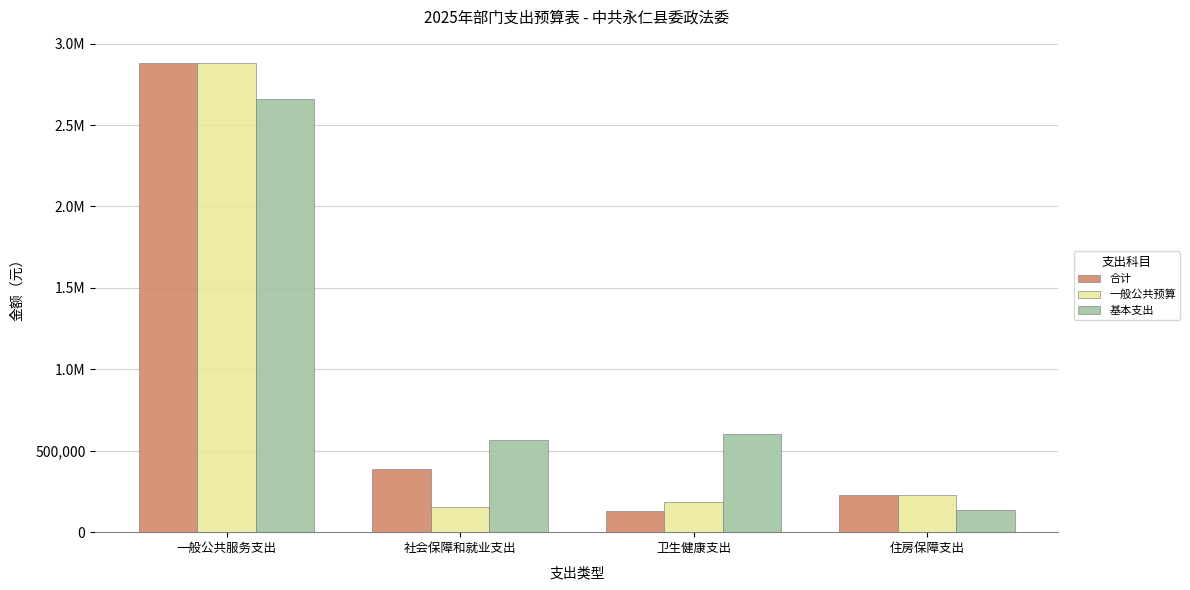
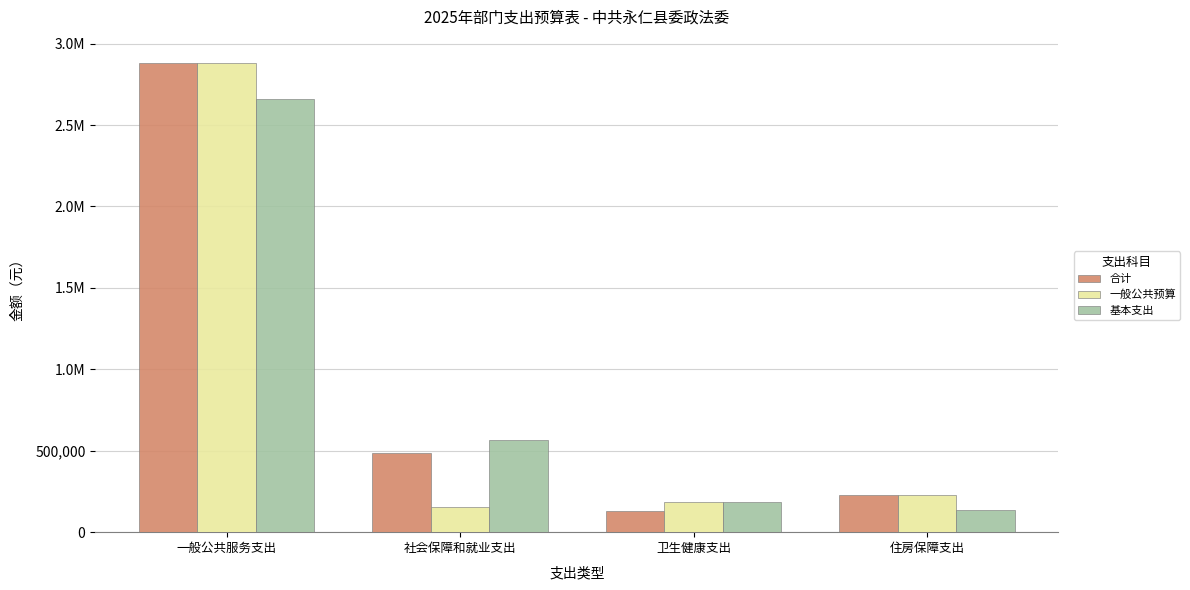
  {
    "合计": {
      "一般公共服务支出": "2,880,000",
-     "社会保障和就业支出": "390,000",
+     "社会保障和就业支出": "490,000",
      "卫生健康支出": "130,000",
      "住房保障支出": "230,000"
    },
    "一般公共预算": {
      "一般公共服务支出": "2,880,000",
      "社会保障和就业支出": "150,000",
      "卫生健康支出": "190,000",
      "住房保障支出": "230,000"
    },
    "基本支出": {
      "一般公共服务支出": "2,660,000",
      "社会保障和就业支出": "570,000",
-     "卫生健康支出": "610,000",
+     "卫生健康支出": "190,000",
      "住房保障支出": "130,000"
    }
  }
